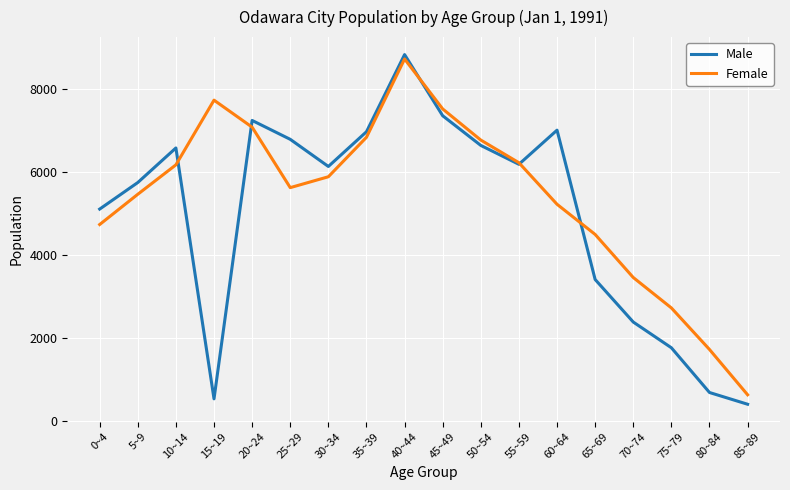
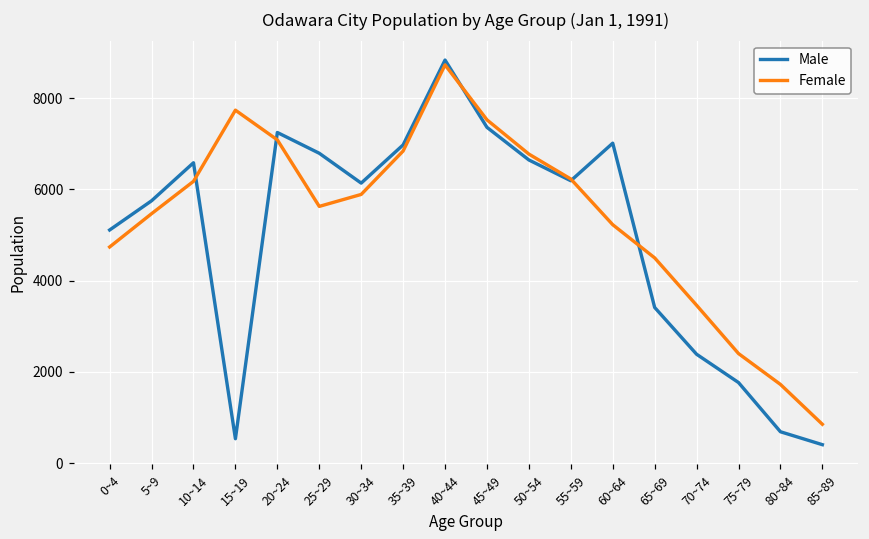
  {
    "Male": {
      "0~4": 5100,
      "5~9": 5700,
      "10~14": 6600,
      "15~19": 500,
      "20~24": 7200,
      "25~29": 6800,
      "30~34": 6100,
      "35~39": 7000,
      "40~44": 8800,
      "45~49": 7400,
      "50~54": 6600,
      "60~64": 7000,
      "65~69": 3400,
      "70~74": 2400,
      "75~79": 1800,
      "80~84": 700,
      "85~89": 400
    },
    "Female": {
      "0~4": 4700,
      "5~9": 5500,
      "10~14": 6200,
      "15~19": 7700,
      "20~24": 7100,
      "25~29": 5600,
      "30~34": 5900,
      "35~39": 6800,
      "40~44": 8700,
      "45~49": 7500,
      "50~54": 6800,
      "60~64": 5200,
      "65~69": 4500,
      "70~74": 3500,
-     "75~79": 2700,
+     "75~79": 2400,
      "80~84": 1700,
-     "85~89": 600
+     "85~89": 900
    }
  }
